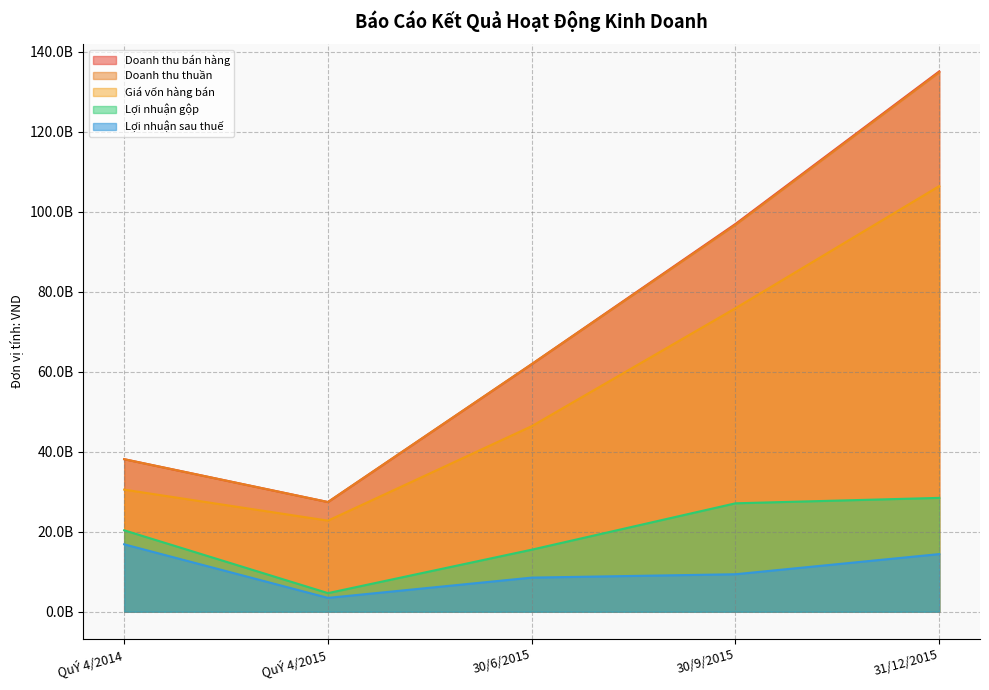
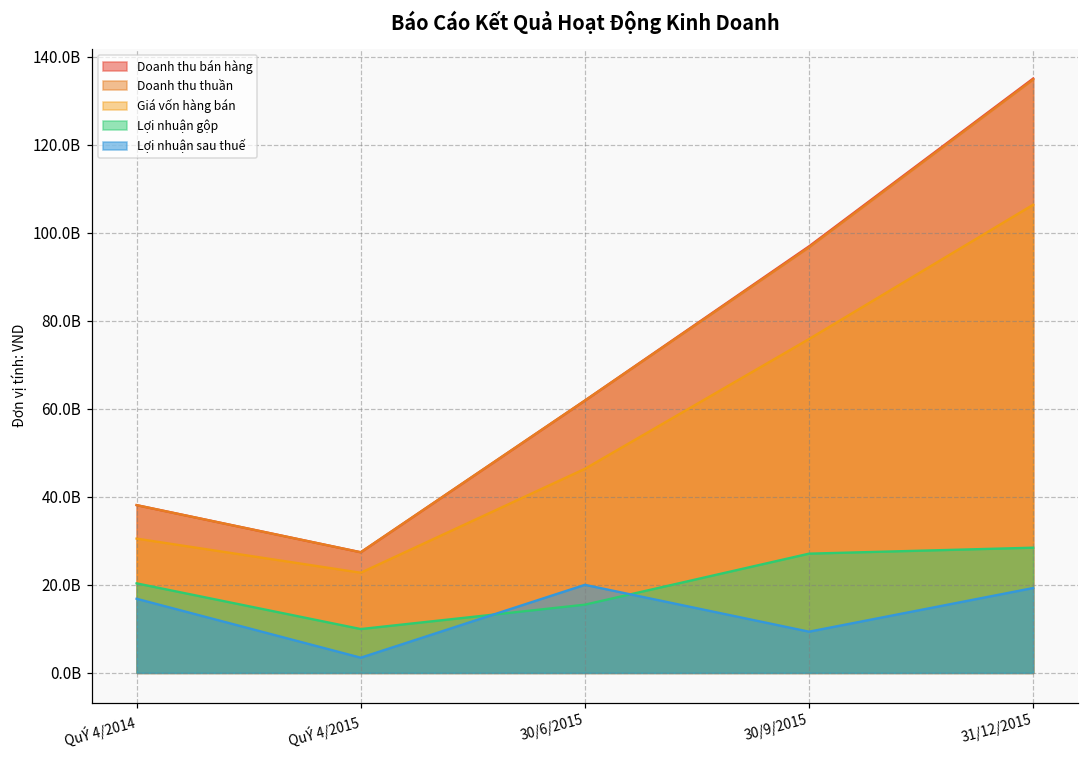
  {
    "Lợi nhuận gộp": {
      "QuÝ 4/2014": 20000000000,
-     "QuÝ 4/2015": 5000000000,
+     "QuÝ 4/2015": 10000000000,
      "30/6/2015": 16000000000,
      "30/9/2015": 27000000000,
      "31/12/2015": 28000000000
    },
    "Lợi nhuận sau thuế": {
      "QuÝ 4/2014": 17000000000,
      "QuÝ 4/2015": 3000000000,
-     "30/6/2015": 9000000000,
+     "30/6/2015": 20000000000,
      "30/9/2015": 9000000000,
-     "31/12/2015": 14000000000
+     "31/12/2015": 19000000000
    }
  }
